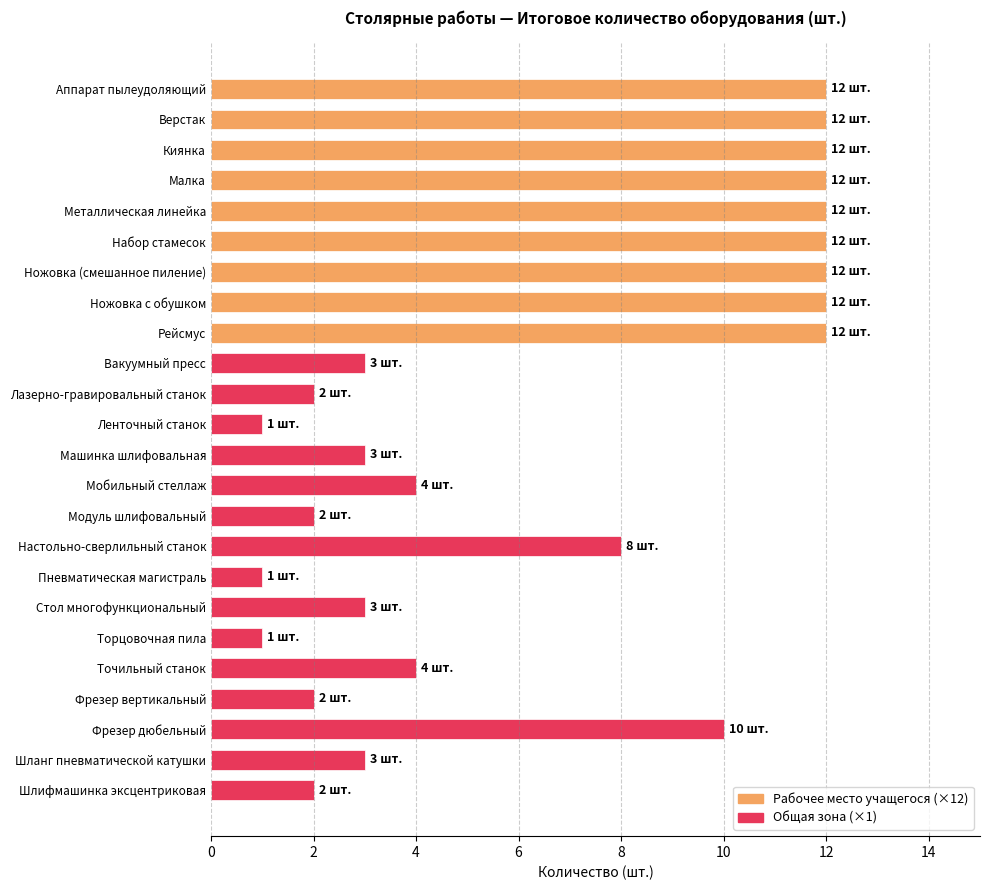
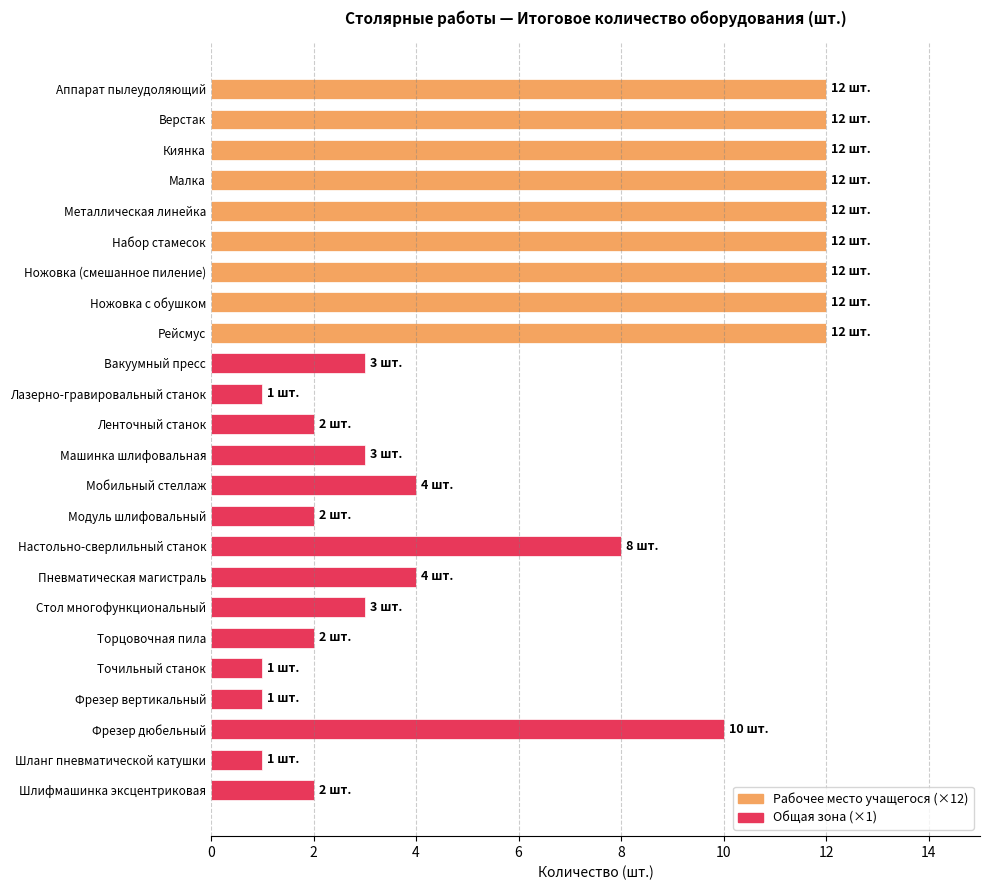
  {
    "Аппарат пылеудоляющий": 12,
    "Верстак": 12,
    "Киянка": 12,
    "Малка": 12,
    "Металлическая линейка": 12,
    "Набор стамесок": 12,
    "Ножовка (смешанное пиление)": 12,
    "Ножовка с обушком": 12,
    "Рейсмус": 12,
    "Вакуумный пресс": 3,
-   "Лазерно-гравировальный станок": 2,
-   "Ленточный станок": 1,
+   "Лазерно-гравировальный станок": 1,
+   "Ленточный станок": 2,
    "Машинка шлифовальная": 3,
    "Мобильный стеллаж": 4,
    "Модуль шлифовальный": 2,
    "Настольно-сверлильный станок": 8,
-   "Пневматическая магистраль": 1,
+   "Пневматическая магистраль": 4,
    "Стол многофункциональный": 3,
-   "Торцовочная пила": 1,
-   "Точильный станок": 4,
-   "Фрезер вертикальный": 2,
+   "Торцовочная пила": 2,
+   "Точильный станок": 1,
+   "Фрезер вертикальный": 1,
    "Фрезер дюбельный": 10,
-   "Шланг пневматической катушки": 3,
+   "Шланг пневматической катушки": 1,
    "Шлифмашинка эксцентриковая": 2
  }
